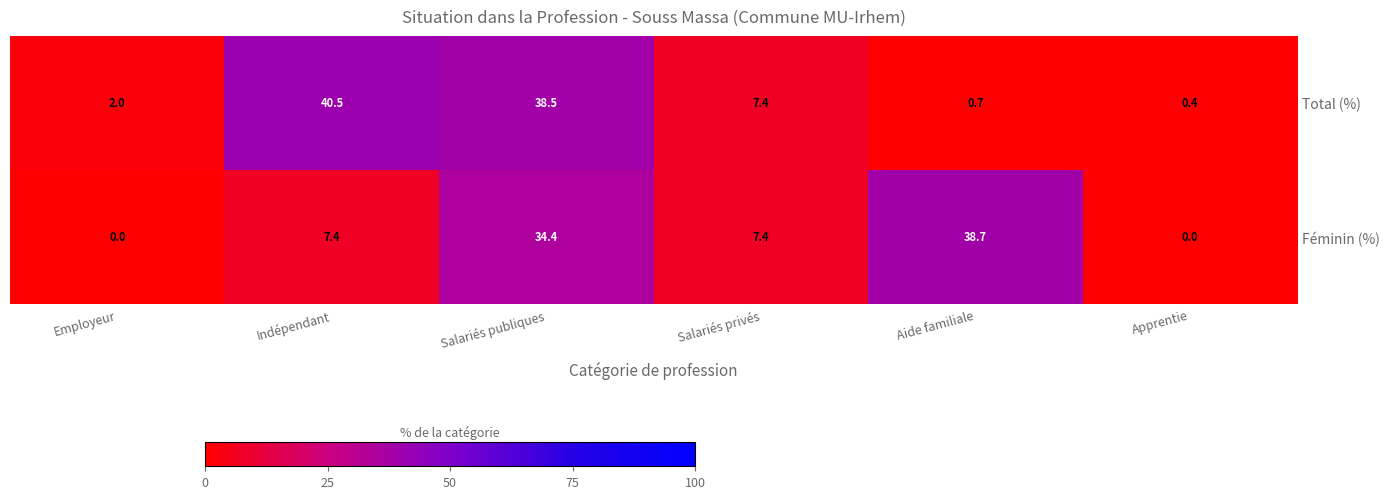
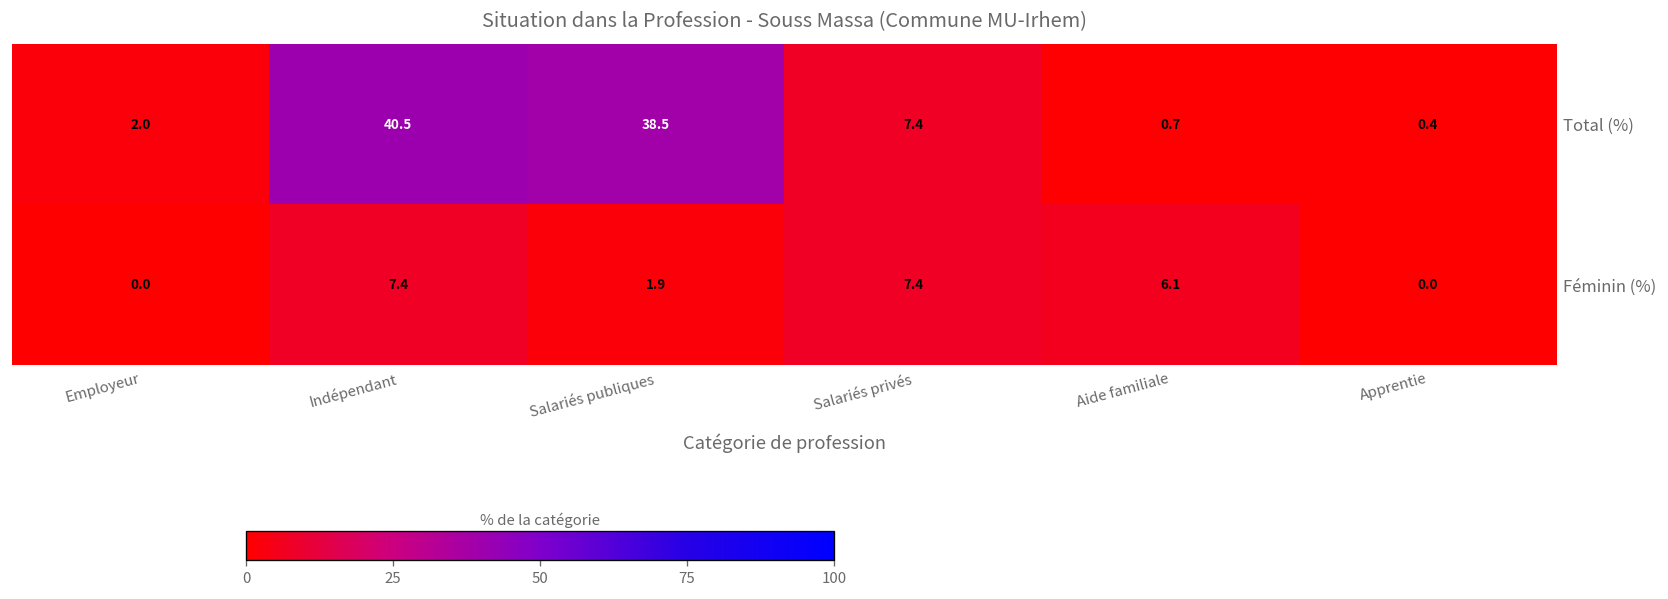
  {
    "Total (%)": {
      "Employeur": 2.0,
      "Indépendant": 40.5,
      "Salariés publiques": 38.5,
      "Salariés privés": 7.4,
      "Aide familiale": 0.7,
      "Apprentie": 0.4
    },
    "Féminin (%)": {
      "Employeur": 0.0,
      "Indépendant": 7.4,
-     "Salariés publiques": 34.4,
+     "Salariés publiques": 1.9,
      "Salariés privés": 7.4,
-     "Aide familiale": 38.7,
+     "Aide familiale": 6.1,
      "Apprentie": 0.0
    }
  }
